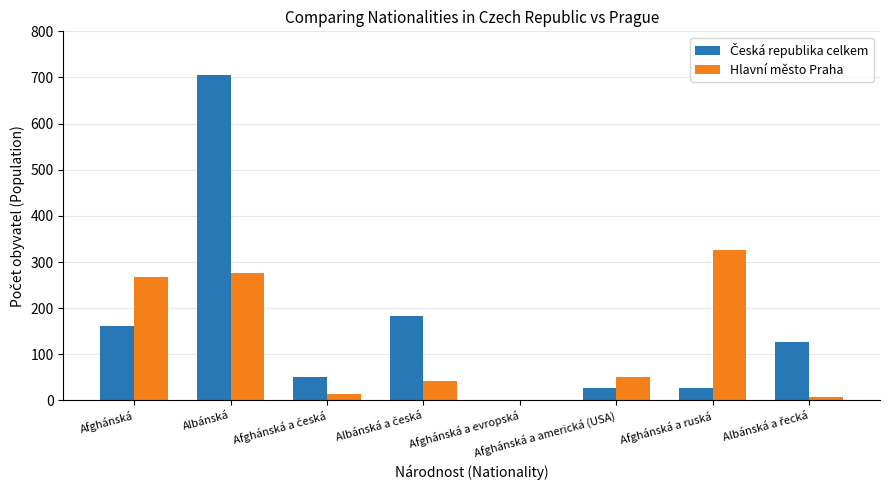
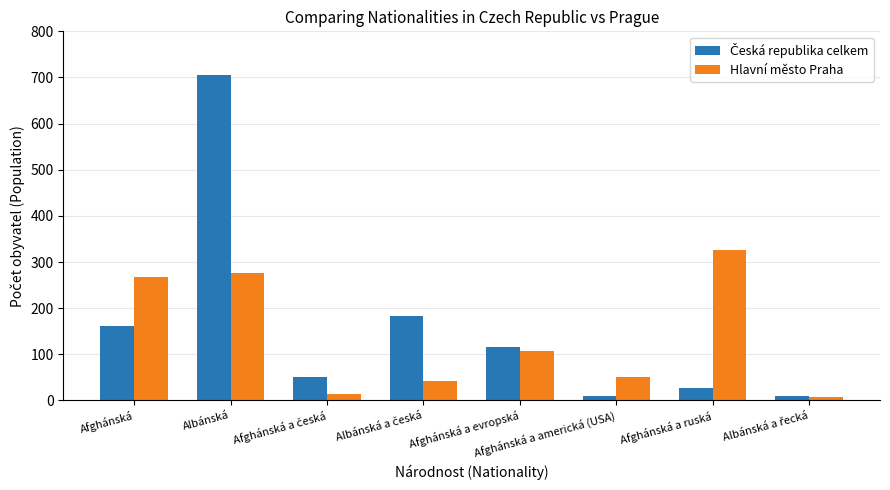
  {
    "Česká republika celkem": {
      "Afghánská": 160,
      "Albánská": 710,
      "Afghánská a česká": 50,
      "Albánská a česká": 180,
-     "Afghánská a evropská": 0,
-     "Afghánská a americká (USA)": 30,
+     "Afghánská a evropská": 120,
+     "Afghánská a americká (USA)": 10,
      "Afghánská a ruská": 30,
-     "Albánská a řecká": 130
+     "Albánská a řecká": 10
    },
    "Hlavní město Praha": {
      "Afghánská": 270,
      "Albánská": 280,
      "Afghánská a česká": 20,
      "Albánská a česká": 40,
-     "Afghánská a evropská": 0,
+     "Afghánská a evropská": 110,
      "Afghánská a americká (USA)": 50,
      "Afghánská a ruská": 330,
      "Albánská a řecká": 10
    }
  }
